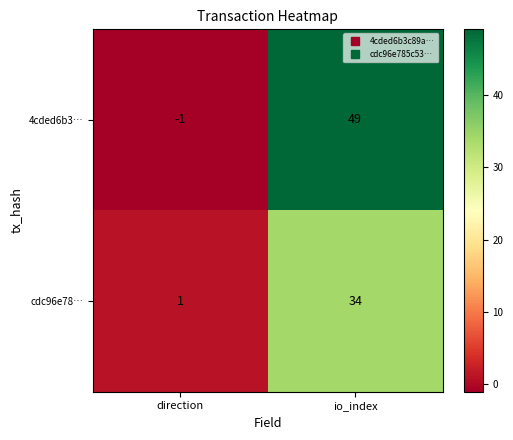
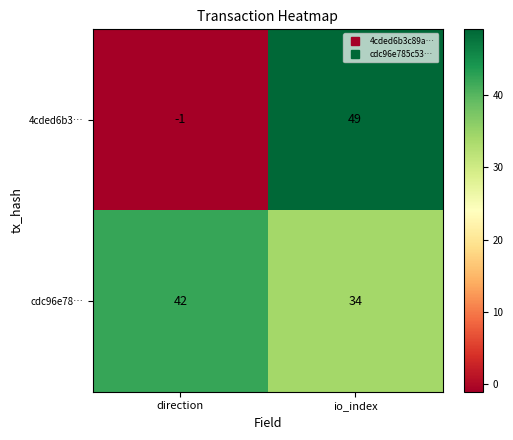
  {
    "4cded6b3…": {
      "direction": -1,
      "io_index": 49
    },
    "cdc96e78…": {
-     "direction": 1,
+     "direction": 42,
      "io_index": 34
    }
  }
